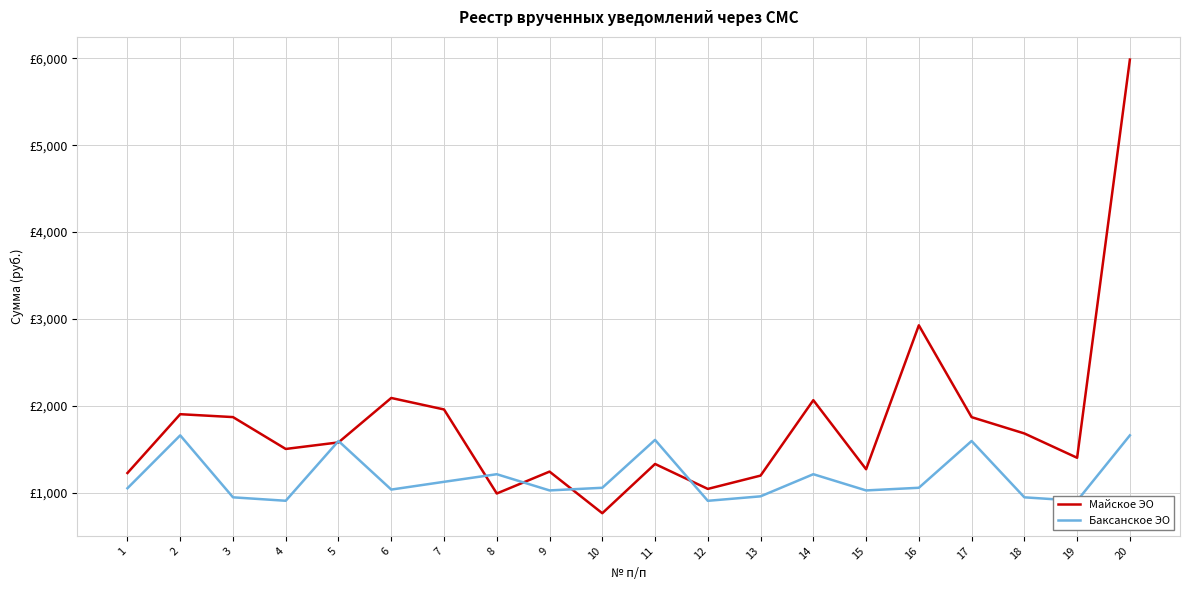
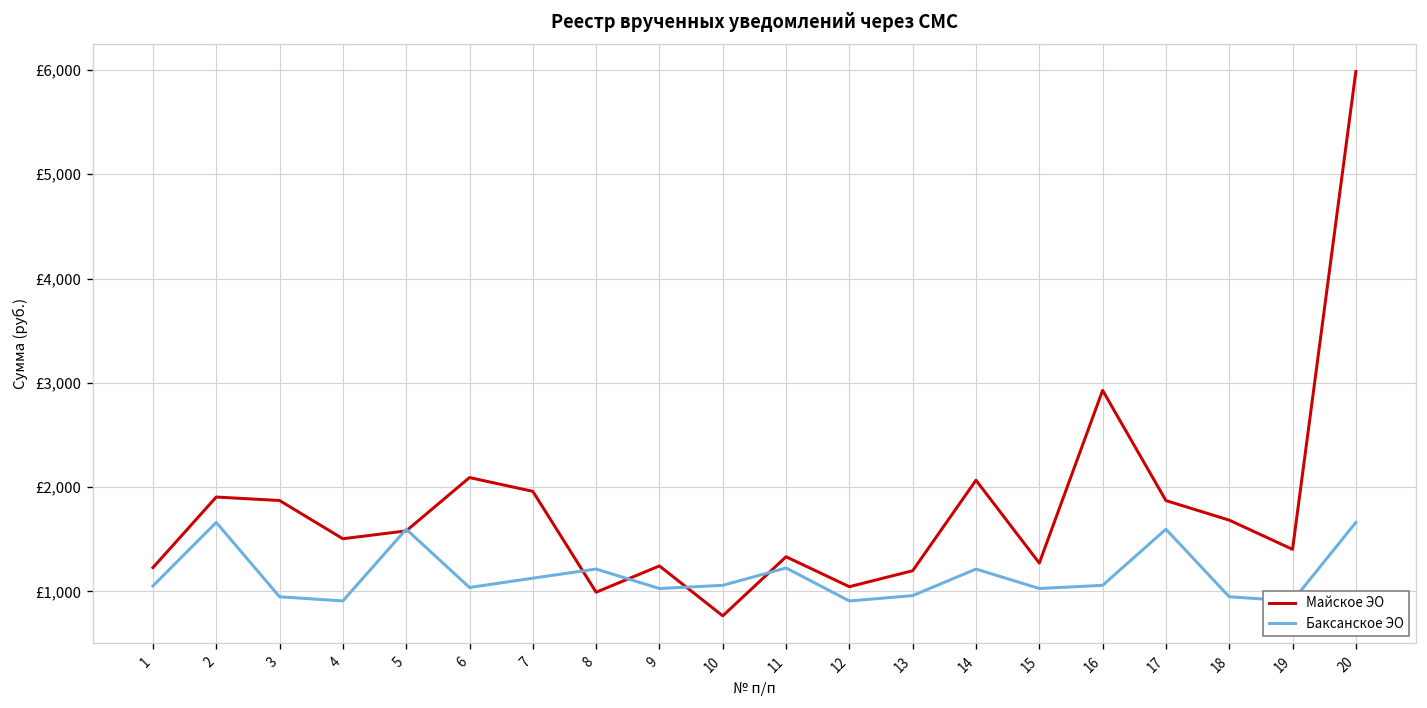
  {
    "Майское ЭО": {
      "1": "£1,200",
      "2": "£1,900",
      "3": "£1,900",
      "4": "£1,500",
      "6": "£2,100",
      "7": "£2,000",
      "8": "£1,000",
      "9": "£1,200",
      "10": "£800",
      "11": "£1,300",
      "12": "£1,000",
      "13": "£1,200",
      "14": "£2,100",
      "15": "£1,300",
      "16": "£2,900",
      "17": "£1,900",
      "18": "£1,700",
      "19": "£1,400",
      "20": "£6,000"
    },
    "Баксанское ЭО": {
      "1": "£1,100",
      "2": "£1,700",
      "3": "£900",
      "4": "£900",
      "6": "£1,000",
      "7": "£1,100",
      "8": "£1,200",
      "9": "£1,000",
      "10": "£1,100",
-     "11": "£1,600",
+     "11": "£1,200",
      "12": "£900",
      "13": "£1,000",
      "14": "£1,200",
      "15": "£1,000",
      "16": "£1,100",
      "17": "£1,600",
      "18": "£900",
      "20": "£1,700"
    }
  }
